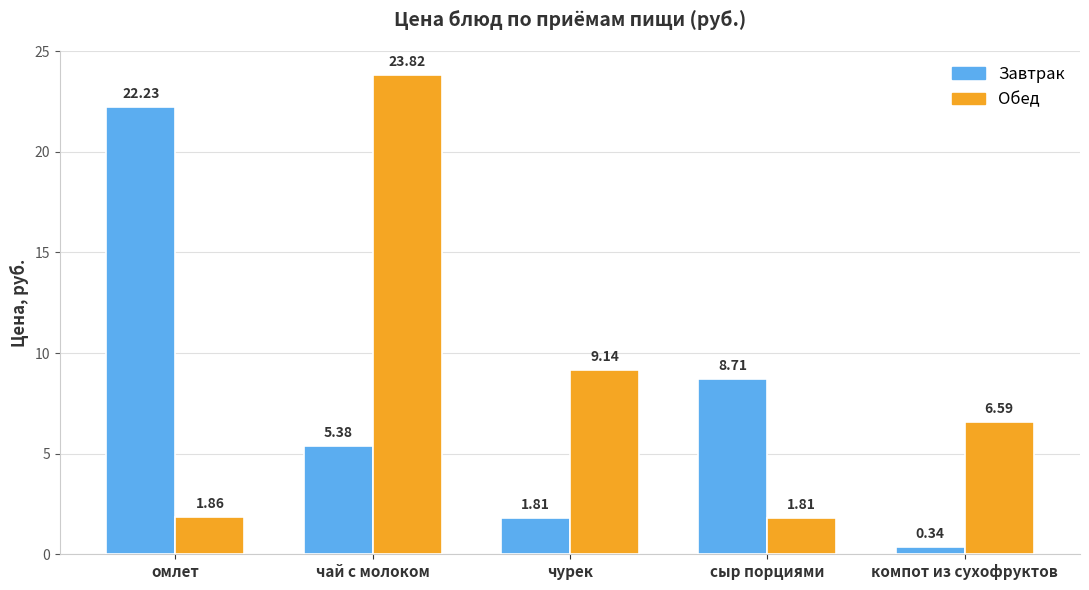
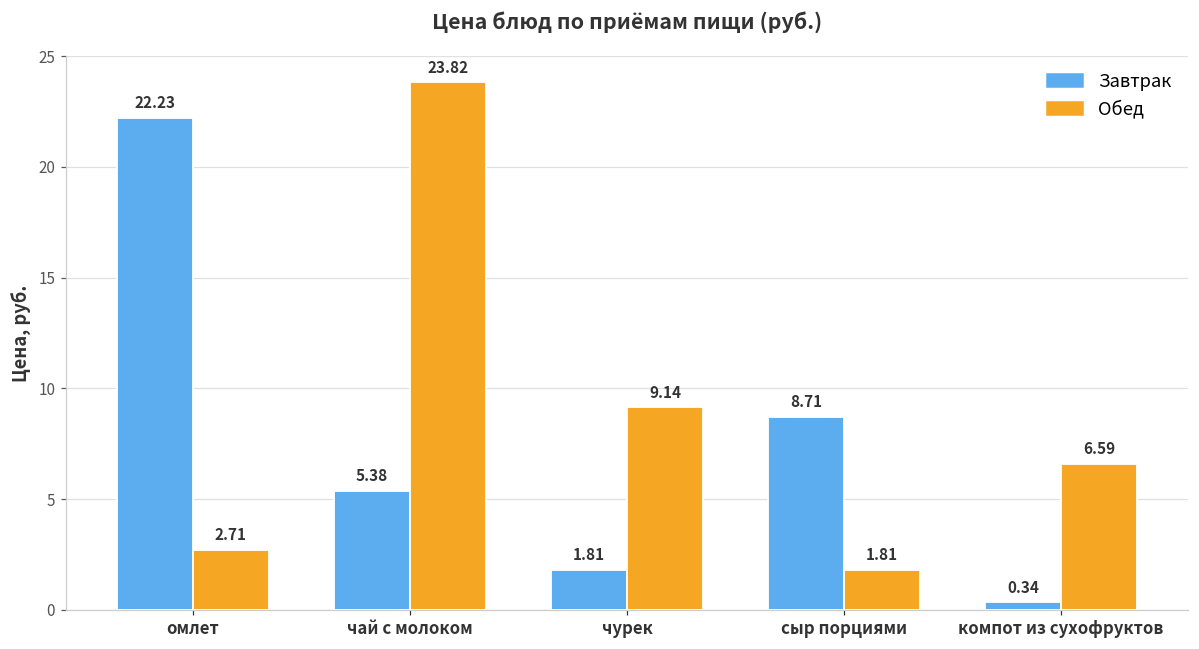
  {
    "Завтрак": {
      "омлет": 22.23,
      "чай с молоком": 5.38,
      "чурек": 1.81,
      "сыр порциями": 8.71,
      "компот из сухофруктов": 0.34
    },
    "Обед": {
-     "омлет": 1.86,
+     "омлет": 2.71,
      "чай с молоком": 23.82,
      "чурек": 9.14,
      "сыр порциями": 1.81,
      "компот из сухофруктов": 6.59
    }
  }
